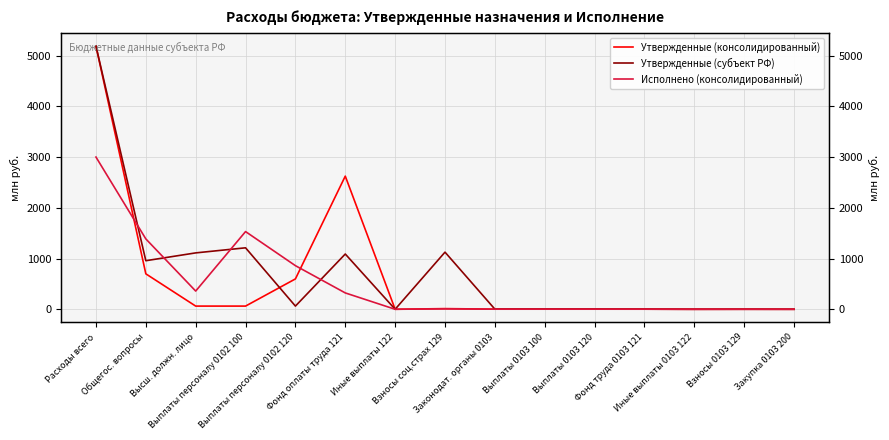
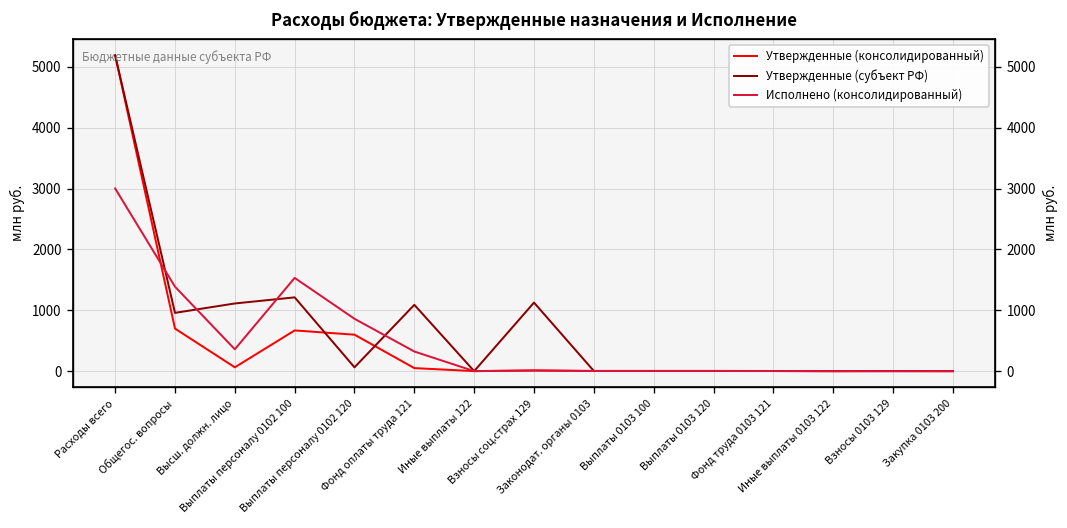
  {
    "Утвержденные (консолидированный)": {
      "Общегос. вопросы": 700,
      "Высш. должн. лицо": 100,
-     "Выплаты персоналу 0102 100": 100,
+     "Выплаты персоналу 0102 100": 700,
      "Выплаты персоналу 0102 120": 600,
-     "Фонд оплаты труда 121": 2600
+     "Фонд оплаты труда 121": 0
    },
    "Утвержденные (субъект РФ)": {
      "Общегос. вопросы": 1000,
      "Высш. должн. лицо": 1100,
      "Выплаты персоналу 0102 100": 1200,
      "Выплаты персоналу 0102 120": 100,
      "Фонд оплаты труда 121": 1100,
      "Взносы соц.страх 129": 1100
    },
    "Исполнено (консолидированный)": {
      "Расходы всего": 3000,
      "Общегос. вопросы": 1400,
      "Высш. должн. лицо": 400,
      "Выплаты персоналу 0102 100": 1500,
      "Выплаты персоналу 0102 120": 900,
      "Фонд оплаты труда 121": 300
    }
  }
